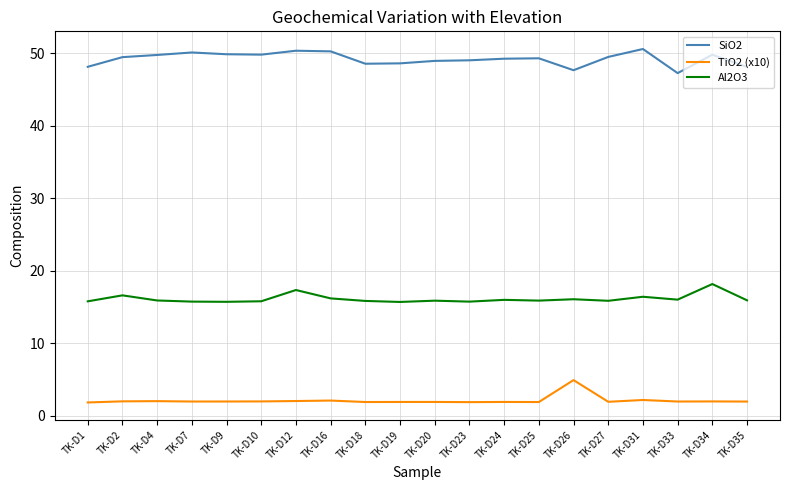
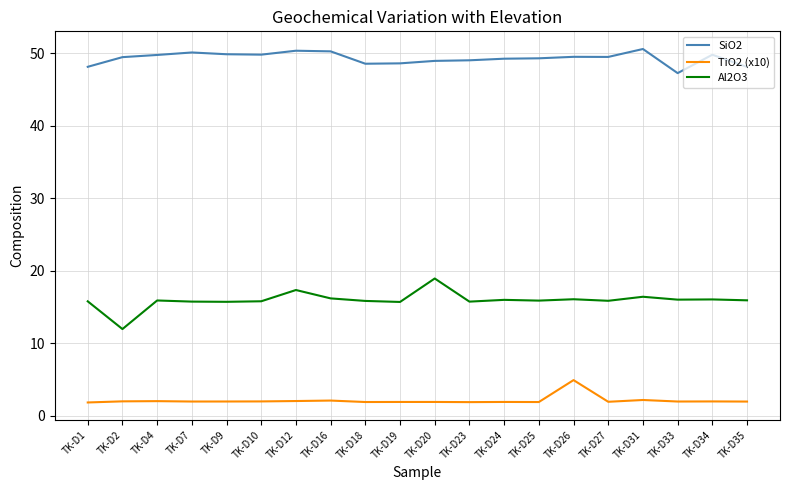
  {
    "SiO2": {
      "TK-D1": 48,
      "TK-D2": 49,
      "TK-D4": 50,
      "TK-D7": 50,
      "TK-D9": 50,
      "TK-D10": 50,
      "TK-D12": 50,
      "TK-D16": 50,
      "TK-D18": 49,
      "TK-D19": 49,
      "TK-D20": 49,
      "TK-D23": 49,
      "TK-D24": 49,
      "TK-D25": 49,
-     "TK-D26": 48,
+     "TK-D26": 49,
      "TK-D27": 49,
      "TK-D31": 51,
      "TK-D33": 47
    },
    "TiO2 (x10)": {
      "TK-D1": 2,
      "TK-D2": 2,
      "TK-D4": 2,
      "TK-D7": 2,
      "TK-D9": 2,
      "TK-D10": 2,
      "TK-D12": 2,
      "TK-D16": 2,
      "TK-D18": 2,
      "TK-D19": 2,
      "TK-D20": 2,
      "TK-D23": 2,
      "TK-D24": 2,
      "TK-D25": 2,
      "TK-D26": 5,
      "TK-D27": 2,
      "TK-D31": 2,
      "TK-D33": 2,
      "TK-D34": 2,
      "TK-D35": 2
    },
    "Al2O3": {
      "TK-D1": 16,
-     "TK-D2": 17,
+     "TK-D2": 12,
      "TK-D4": 16,
      "TK-D7": 16,
      "TK-D9": 16,
      "TK-D10": 16,
      "TK-D12": 17,
      "TK-D16": 16,
      "TK-D18": 16,
      "TK-D19": 16,
-     "TK-D20": 16,
+     "TK-D20": 19,
      "TK-D23": 16,
      "TK-D24": 16,
      "TK-D25": 16,
      "TK-D26": 16,
      "TK-D27": 16,
      "TK-D31": 16,
      "TK-D33": 16,
-     "TK-D34": 18,
+     "TK-D34": 16,
      "TK-D35": 16
    }
  }
